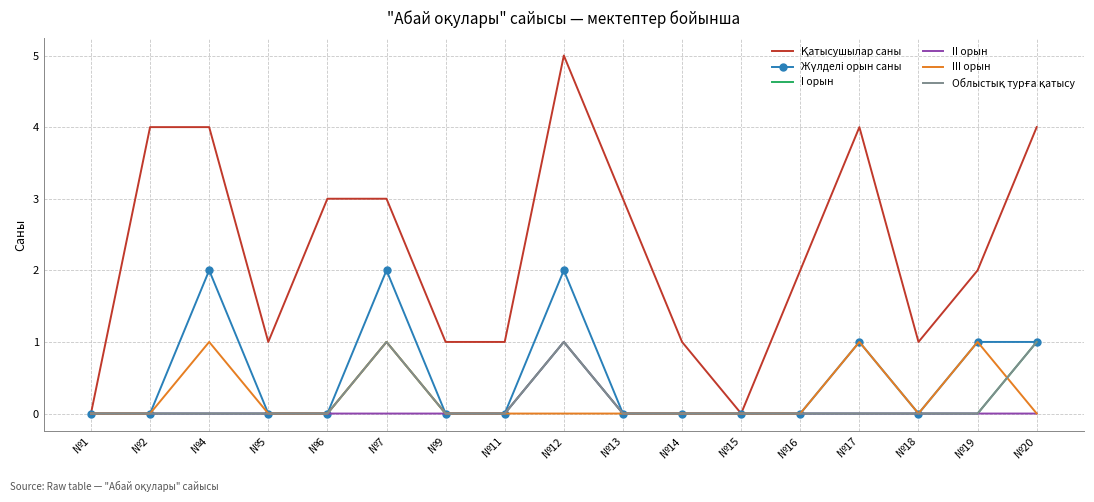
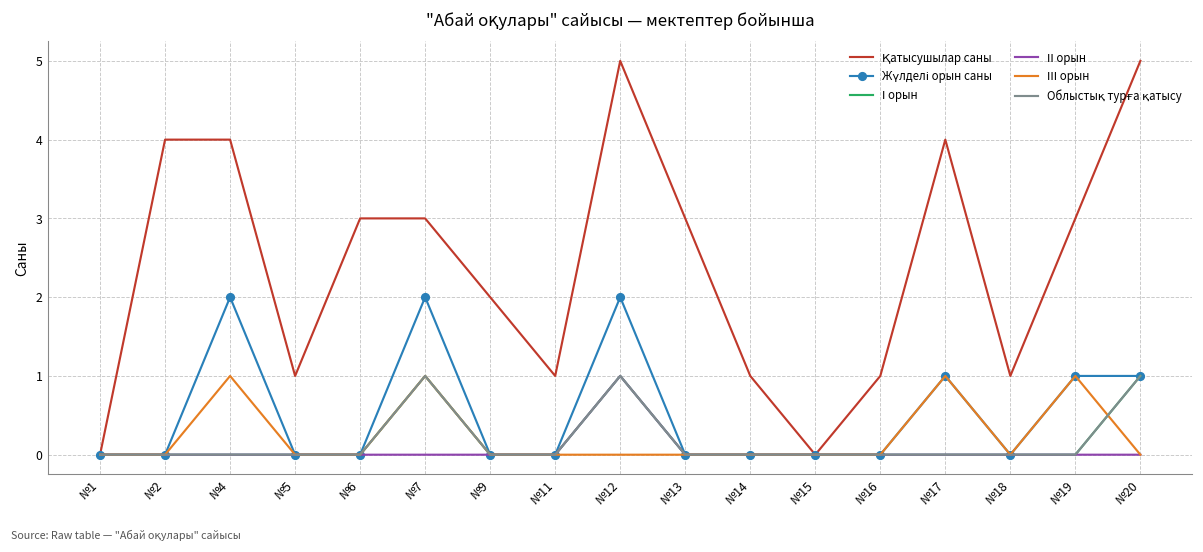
  {
    "Қатысушылар саны": {
      "№2": 4,
      "№4": 4,
      "№5": 1,
      "№6": 3,
      "№7": 3,
-     "№9": 1,
+     "№9": 2,
      "№11": 1,
      "№12": 5,
      "№13": 3,
      "№14": 1,
-     "№16": 2,
+     "№16": 1,
      "№17": 4,
      "№18": 1,
-     "№19": 2,
-     "№20": 4
+     "№19": 3,
+     "№20": 5
    },
    "Жүлделі орын саны": {
      "№4": 2,
      "№7": 2,
      "№12": 2
    },
    "ІІ орын": {
      "№7": 0
    },
    "ІІІ орын": {
      "№4": 1,
      "№12": 0
    }
  }
